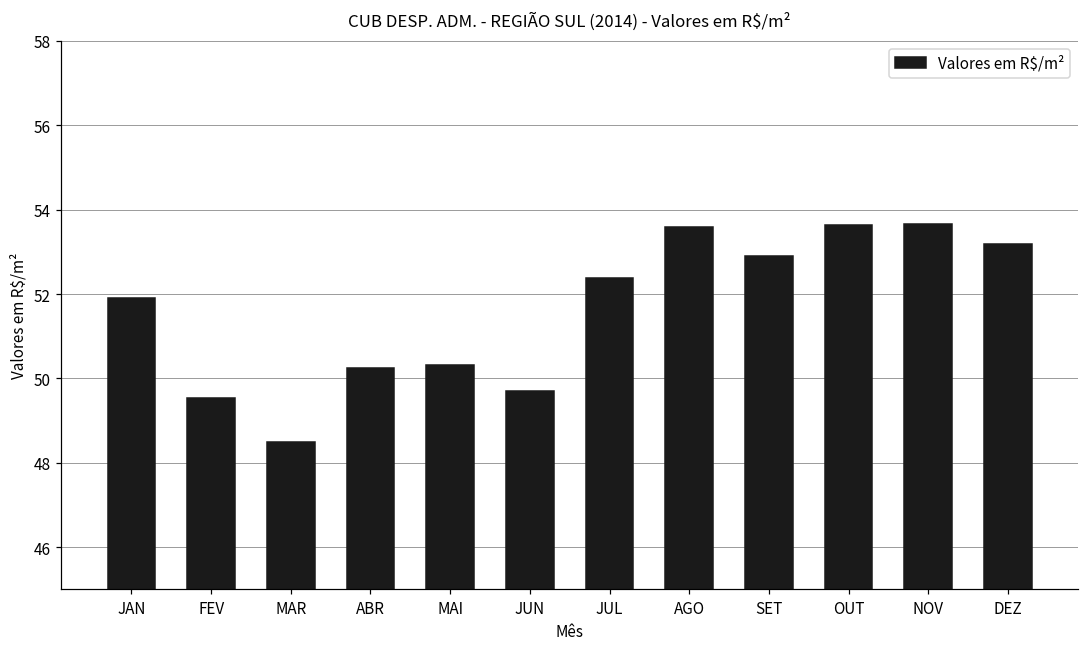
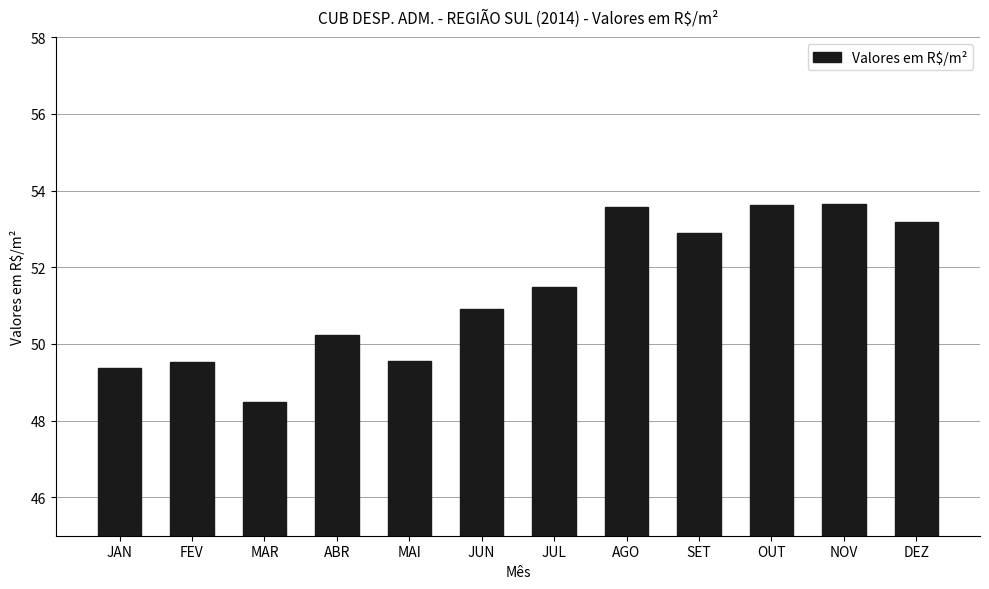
  {
-   "JAN": 51.9,
+   "JAN": 49.4,
    "FEV": 49.5,
    "MAR": 48.5,
    "ABR": 50.2,
-   "MAI": 50.3,
-   "JUN": 49.7,
-   "JUL": 52.4,
+   "MAI": 49.6,
+   "JUN": 50.9,
+   "JUL": 51.5,
    "AGO": 53.6,
    "SET": 52.9,
    "OUT": 53.6,
    "NOV": 53.7,
    "DEZ": 53.2
  }
